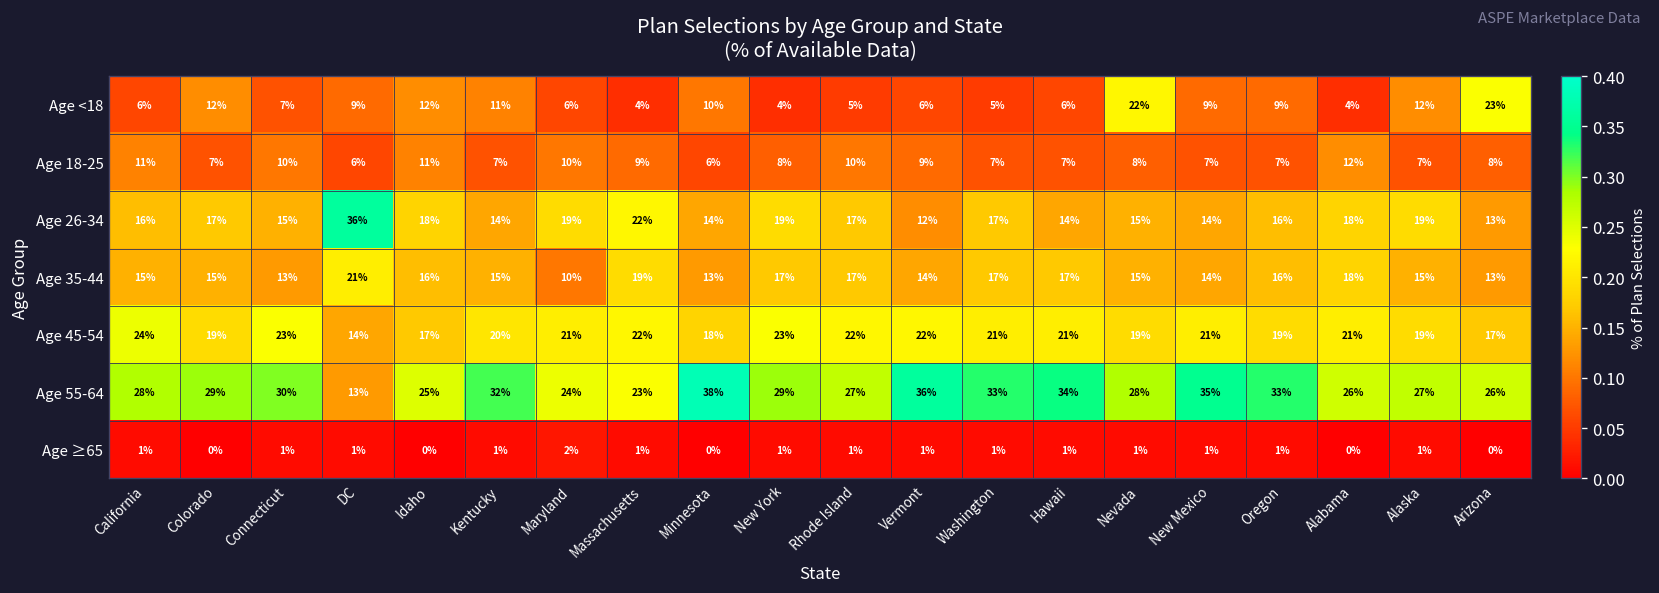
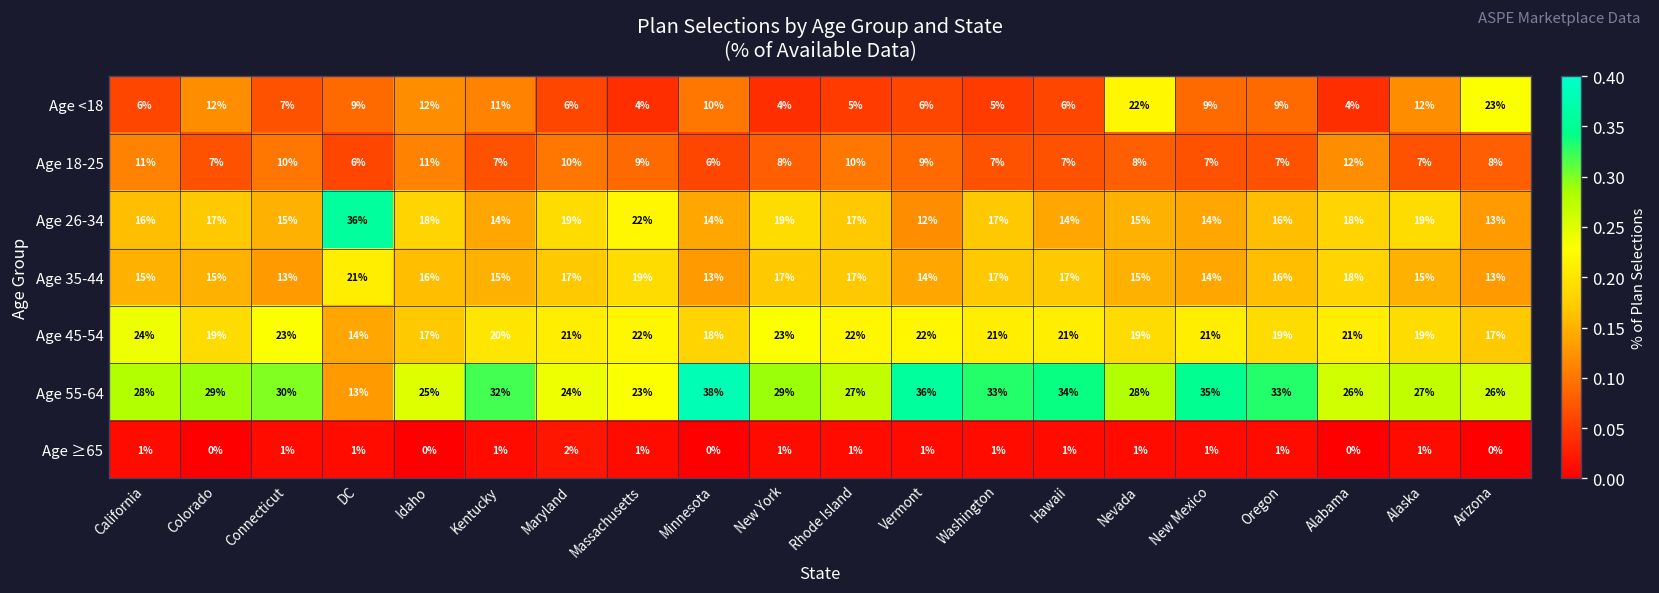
  {
    "Age <18": {
      "California": "6%",
      "Colorado": "12%",
      "Connecticut": "7%",
      "DC": "9%",
      "Idaho": "12%",
      "Kentucky": "11%",
      "Maryland": "6%",
      "Massachusetts": "4%",
      "Minnesota": "10%",
      "New York": "4%",
      "Rhode Island": "5%",
      "Vermont": "6%",
      "Washington": "5%",
      "Hawaii": "6%",
      "Nevada": "22%",
      "New Mexico": "9%",
      "Oregon": "9%",
      "Alabama": "4%",
      "Alaska": "12%",
      "Arizona": "23%"
    },
    "Age 18-25": {
      "California": "11%",
      "Colorado": "7%",
      "Connecticut": "10%",
      "DC": "6%",
      "Idaho": "11%",
      "Kentucky": "7%",
      "Maryland": "10%",
      "Massachusetts": "9%",
      "Minnesota": "6%",
      "New York": "8%",
      "Rhode Island": "10%",
      "Vermont": "9%",
      "Washington": "7%",
      "Hawaii": "7%",
      "Nevada": "8%",
      "New Mexico": "7%",
      "Oregon": "7%",
      "Alabama": "12%",
      "Alaska": "7%",
      "Arizona": "8%"
    },
    "Age 26-34": {
      "California": "16%",
      "Colorado": "17%",
      "Connecticut": "15%",
      "DC": "36%",
      "Idaho": "18%",
      "Kentucky": "14%",
      "Maryland": "19%",
      "Massachusetts": "22%",
      "Minnesota": "14%",
      "New York": "19%",
      "Rhode Island": "17%",
      "Vermont": "12%",
      "Washington": "17%",
      "Hawaii": "14%",
      "Nevada": "15%",
      "New Mexico": "14%",
      "Oregon": "16%",
      "Alabama": "18%",
      "Alaska": "19%",
      "Arizona": "13%"
    },
    "Age 35-44": {
      "California": "15%",
      "Colorado": "15%",
      "Connecticut": "13%",
      "DC": "21%",
      "Idaho": "16%",
      "Kentucky": "15%",
-     "Maryland": "10%",
+     "Maryland": "17%",
      "Massachusetts": "19%",
      "Minnesota": "13%",
      "New York": "17%",
      "Rhode Island": "17%",
      "Vermont": "14%",
      "Washington": "17%",
      "Hawaii": "17%",
      "Nevada": "15%",
      "New Mexico": "14%",
      "Oregon": "16%",
      "Alabama": "18%",
      "Alaska": "15%",
      "Arizona": "13%"
    },
    "Age 45-54": {
      "California": "24%",
      "Colorado": "19%",
      "Connecticut": "23%",
      "DC": "14%",
      "Idaho": "17%",
      "Kentucky": "20%",
      "Maryland": "21%",
      "Massachusetts": "22%",
      "Minnesota": "18%",
      "New York": "23%",
      "Rhode Island": "22%",
      "Vermont": "22%",
      "Washington": "21%",
      "Hawaii": "21%",
      "Nevada": "19%",
      "New Mexico": "21%",
      "Oregon": "19%",
      "Alabama": "21%",
      "Alaska": "19%",
      "Arizona": "17%"
    },
    "Age 55-64": {
      "California": "28%",
      "Colorado": "29%",
      "Connecticut": "30%",
      "DC": "13%",
      "Idaho": "25%",
      "Kentucky": "32%",
      "Maryland": "24%",
      "Massachusetts": "23%",
      "Minnesota": "38%",
      "New York": "29%",
      "Rhode Island": "27%",
      "Vermont": "36%",
      "Washington": "33%",
      "Hawaii": "34%",
      "Nevada": "28%",
      "New Mexico": "35%",
      "Oregon": "33%",
      "Alabama": "26%",
      "Alaska": "27%",
      "Arizona": "26%"
    },
    "Age ≥65": {
      "California": "1%",
      "Colorado": "0%",
      "Connecticut": "1%",
      "DC": "1%",
      "Idaho": "0%",
      "Kentucky": "1%",
      "Maryland": "2%",
      "Massachusetts": "1%",
      "Minnesota": "0%",
      "New York": "1%",
      "Rhode Island": "1%",
      "Vermont": "1%",
      "Washington": "1%",
      "Hawaii": "1%",
      "Nevada": "1%",
      "New Mexico": "1%",
      "Oregon": "1%",
      "Alabama": "0%",
      "Alaska": "1%",
      "Arizona": "0%"
    }
  }
